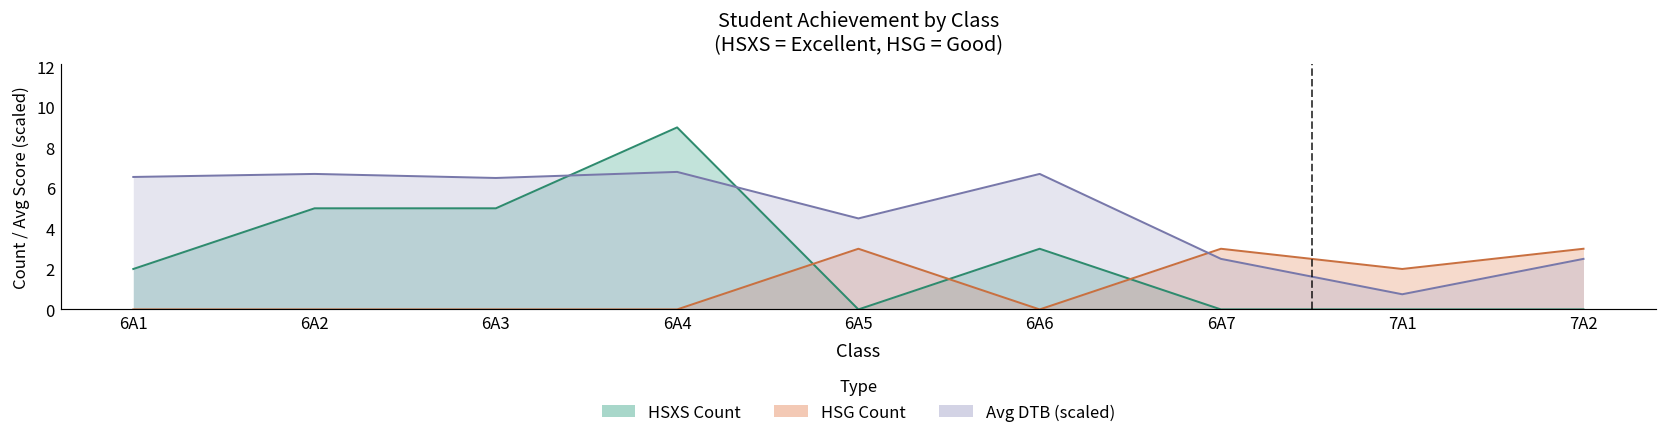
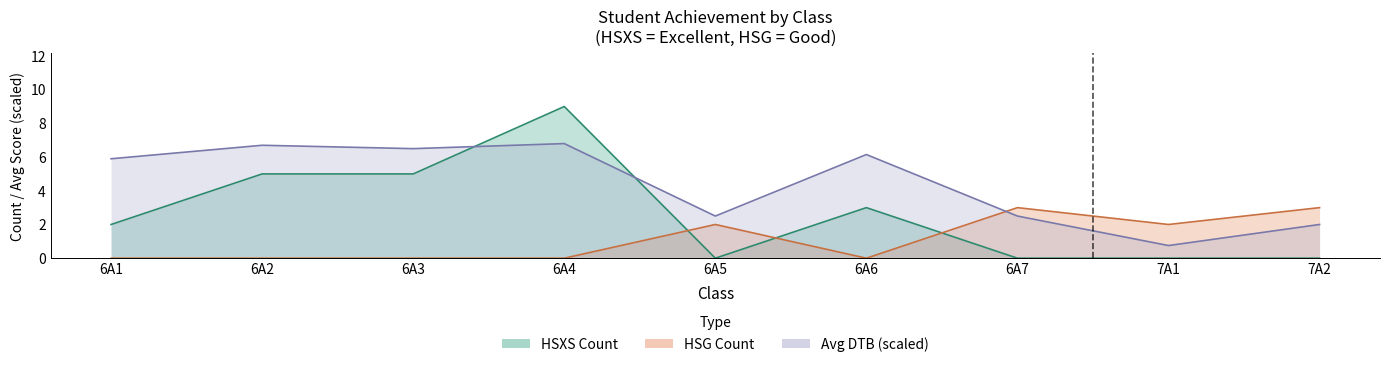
  {
    "HSXS Count": {
      "6A1": 2.0,
      "6A2": 5.0,
      "6A3": 5.0,
      "6A4": 9.0,
      "6A5": 0.0,
      "6A6": 3.0,
      "6A7": 0.0,
      "7A1": 0.0,
      "7A2": 0.0
    },
    "HSG Count": {
      "6A1": 0,
      "6A2": 0,
      "6A3": 0,
      "6A4": 0,
-     "6A5": 3,
+     "6A5": 2,
      "6A6": 0,
      "6A7": 3,
      "7A1": 2,
      "7A2": 3
    },
    "Avg DTB (scaled)": {
-     "6A1": 6.6,
+     "6A1": 5.9,
      "6A2": 6.7,
      "6A3": 6.5,
      "6A4": 6.8,
-     "6A5": 4.5,
-     "6A6": 6.7,
+     "6A5": 2.5,
+     "6A6": 6.2,
      "6A7": 2.5,
      "7A1": 0.8,
-     "7A2": 2.5
+     "7A2": 2.0
    }
  }
